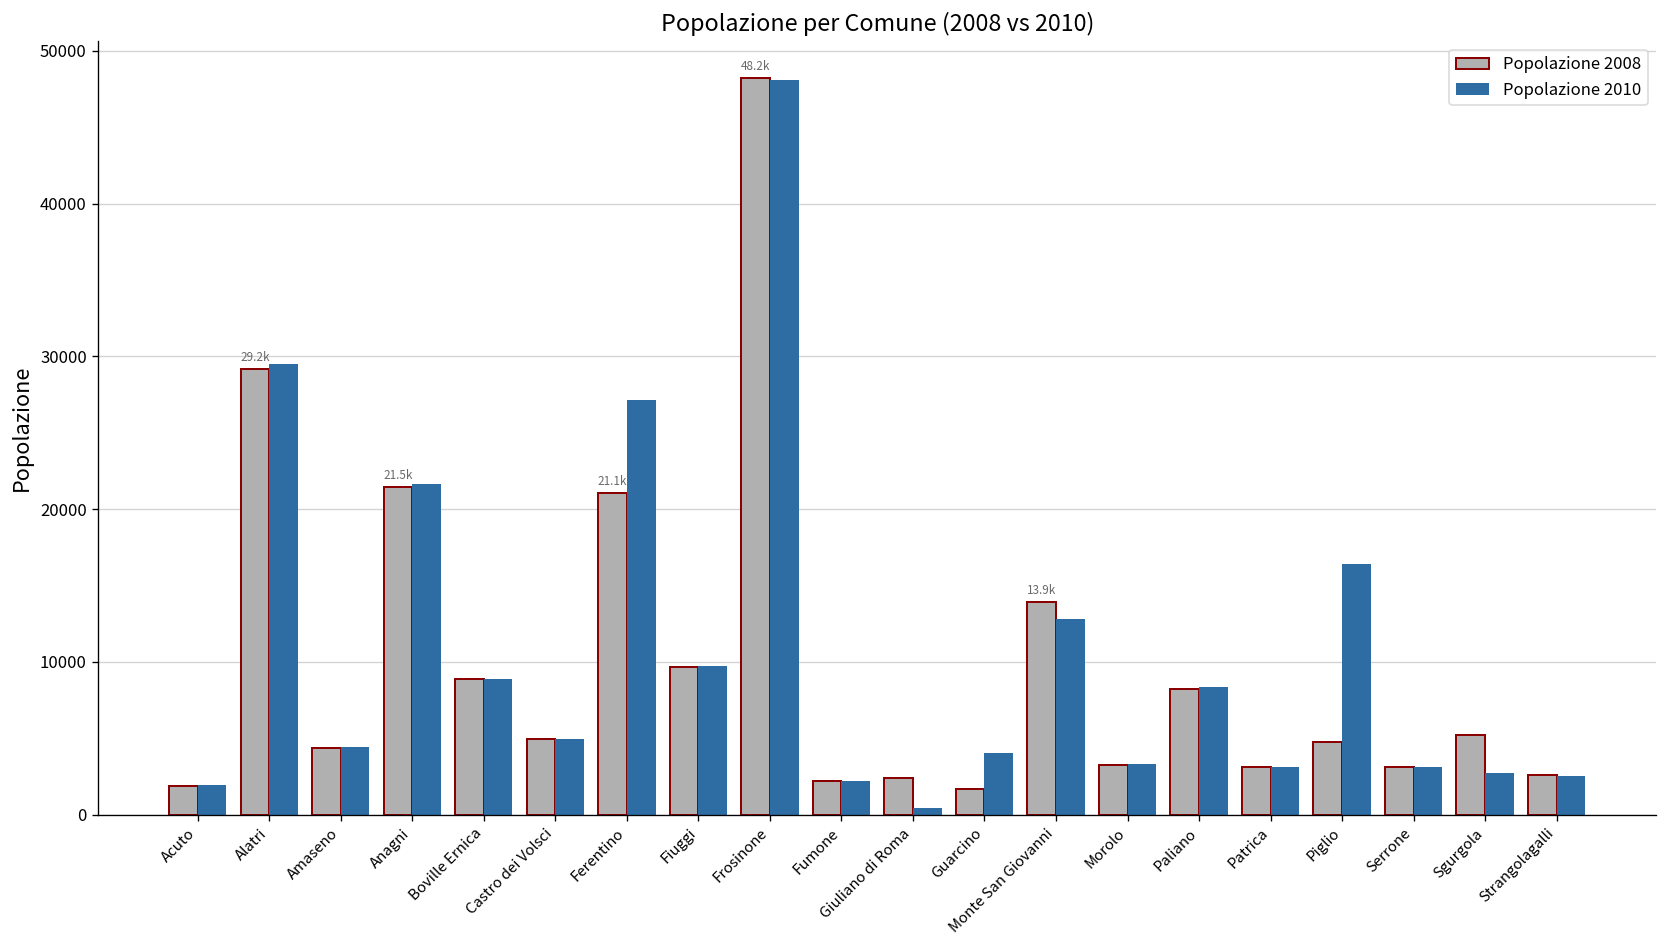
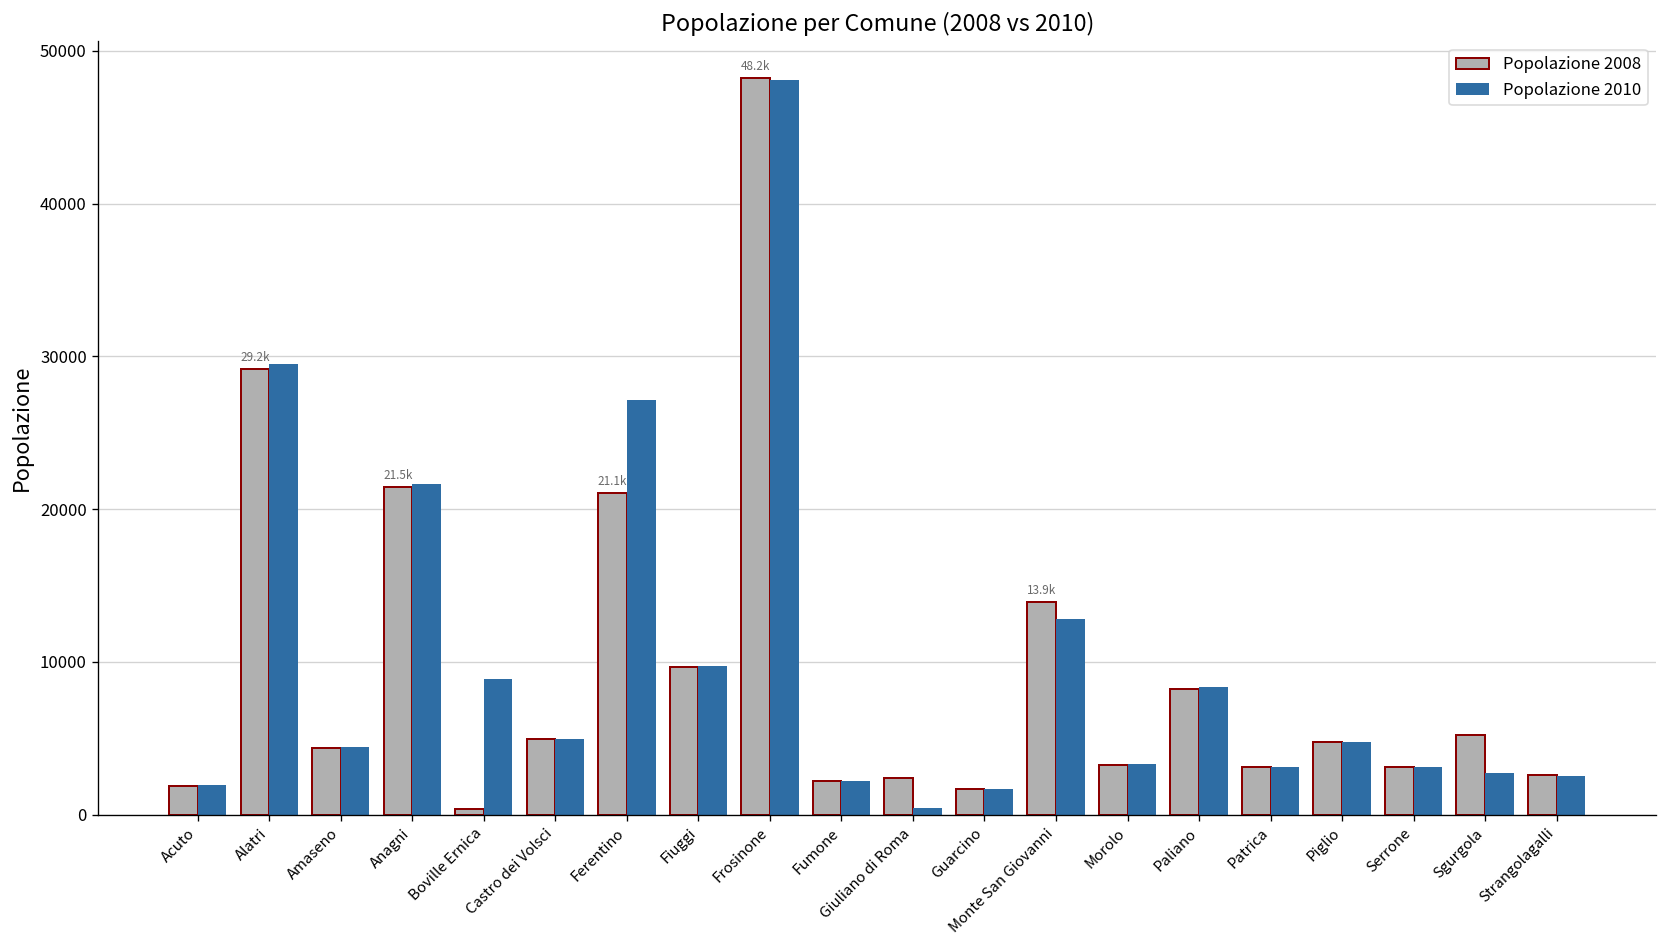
  {
    "Popolazione 2008": {
      "Acuto": 1900,
      "Amaseno": 4400,
-     "Boville Ernica": 8900,
+     "Boville Ernica": 400,
      "Castro dei Volsci": 5000,
      "Fiuggi": 9700,
      "Fumone": 2200,
      "Giuliano di Roma": 2400,
      "Guarcino": 1700,
      "Morolo": 3200,
      "Paliano": 8200,
      "Patrica": 3100,
      "Piglio": 4800,
      "Serrone": 3100,
      "Sgurgola": 5200,
      "Strangolagalli": 2600
    },
    "Popolazione 2010": {
      "Acuto": 1900,
      "Alatri": 29500,
      "Amaseno": 4400,
      "Anagni": 21700,
      "Boville Ernica": 8900,
      "Castro dei Volsci": 5000,
      "Ferentino": 27100,
      "Fiuggi": 9800,
      "Frosinone": 48100,
      "Fumone": 2200,
      "Giuliano di Roma": 400,
-     "Guarcino": 4100,
+     "Guarcino": 1700,
      "Monte San Giovanni": 12800,
      "Morolo": 3300,
      "Paliano": 8300,
      "Patrica": 3100,
-     "Piglio": 16400,
+     "Piglio": 4800,
      "Serrone": 3100,
      "Sgurgola": 2700,
      "Strangolagalli": 2500
    }
  }
